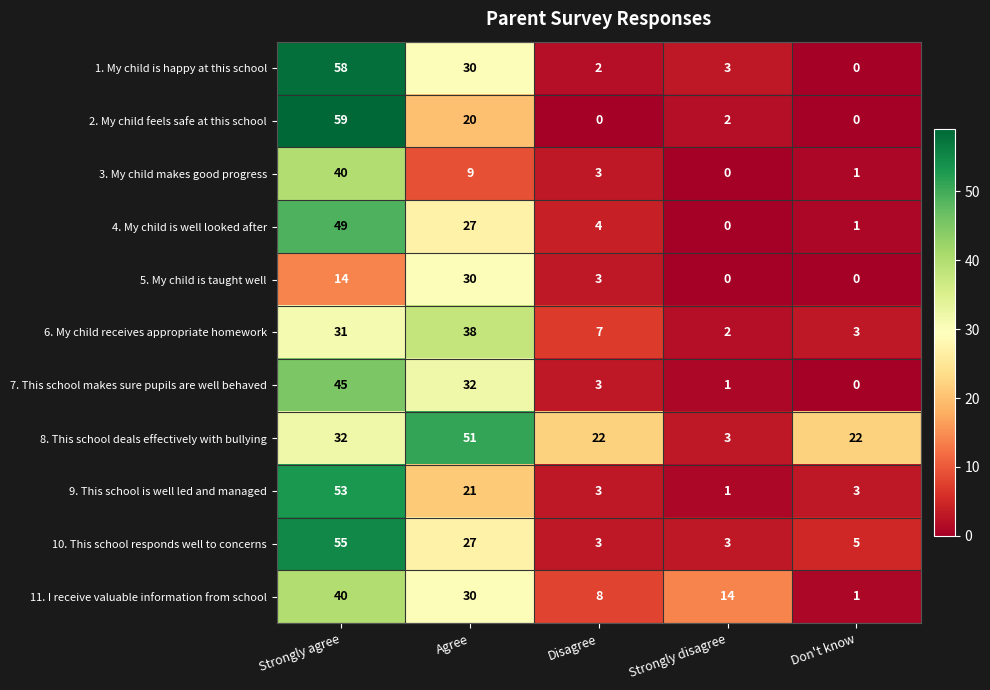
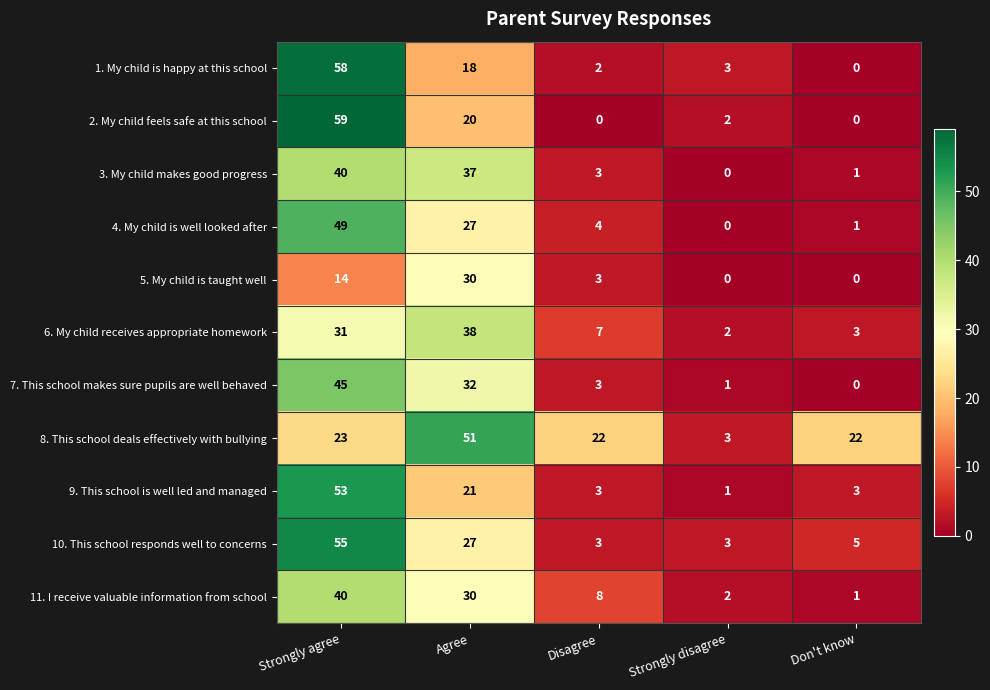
  {
    "1. My child is happy at this school": {
      "Strongly agree": 58,
-     "Agree": 30,
+     "Agree": 18,
      "Disagree": 2,
      "Strongly disagree": 3,
      "Don't know": 0
    },
    "2. My child feels safe at this school": {
      "Strongly agree": 59,
      "Agree": 20,
      "Disagree": 0,
      "Strongly disagree": 2,
      "Don't know": 0
    },
    "3. My child makes good progress": {
      "Strongly agree": 40,
-     "Agree": 9,
+     "Agree": 37,
      "Disagree": 3,
      "Strongly disagree": 0,
      "Don't know": 1
    },
    "4. My child is well looked after": {
      "Strongly agree": 49,
      "Agree": 27,
      "Disagree": 4,
      "Strongly disagree": 0,
      "Don't know": 1
    },
    "5. My child is taught well": {
      "Strongly agree": 14,
      "Agree": 30,
      "Disagree": 3,
      "Strongly disagree": 0,
      "Don't know": 0
    },
    "6. My child receives appropriate homework": {
      "Strongly agree": 31,
      "Agree": 38,
      "Disagree": 7,
      "Strongly disagree": 2,
      "Don't know": 3
    },
    "7. This school makes sure pupils are well behaved": {
      "Strongly agree": 45,
      "Agree": 32,
      "Disagree": 3,
      "Strongly disagree": 1,
      "Don't know": 0
    },
    "8. This school deals effectively with bullying": {
-     "Strongly agree": 32,
+     "Strongly agree": 23,
      "Agree": 51,
      "Disagree": 22,
      "Strongly disagree": 3,
      "Don't know": 22
    },
    "9. This school is well led and managed": {
      "Strongly agree": 53,
      "Agree": 21,
      "Disagree": 3,
      "Strongly disagree": 1,
      "Don't know": 3
    },
    "10. This school responds well to concerns": {
      "Strongly agree": 55,
      "Agree": 27,
      "Disagree": 3,
      "Strongly disagree": 3,
      "Don't know": 5
    },
    "11. I receive valuable information from school": {
      "Strongly agree": 40,
      "Agree": 30,
      "Disagree": 8,
-     "Strongly disagree": 14,
+     "Strongly disagree": 2,
      "Don't know": 1
    }
  }
